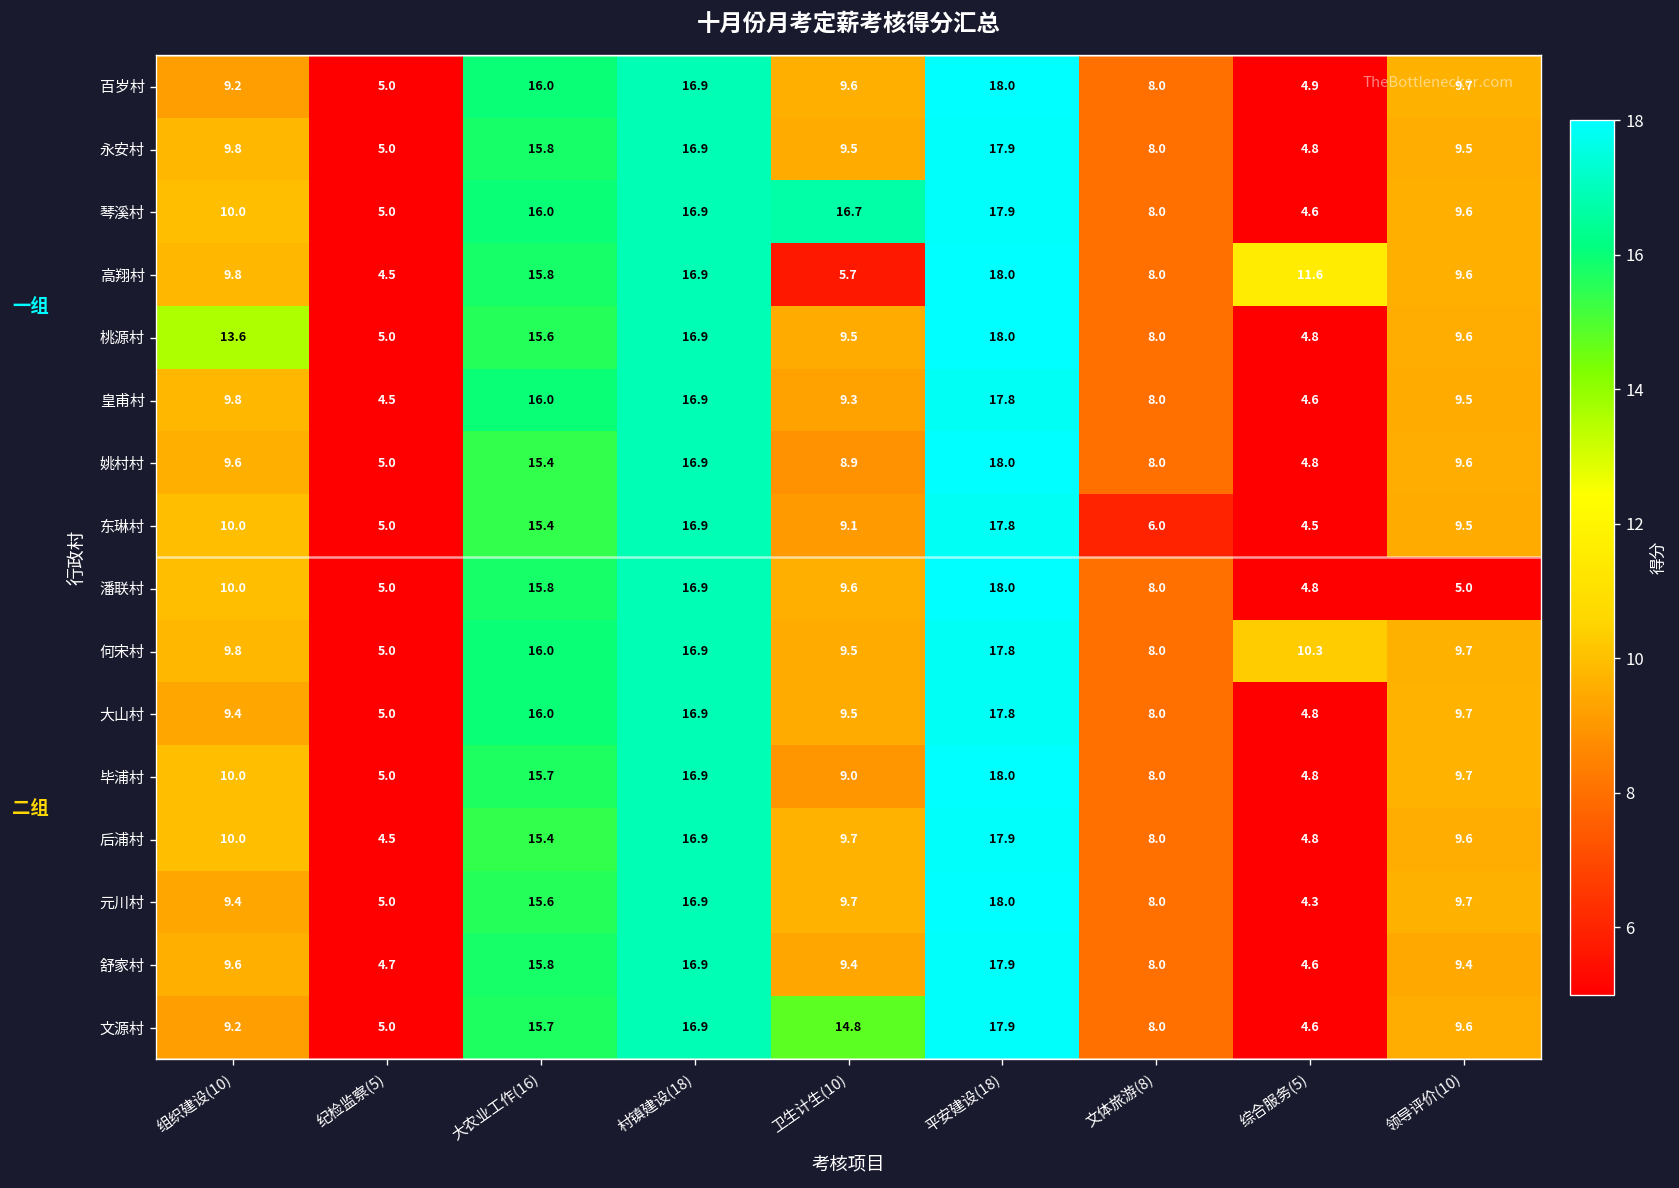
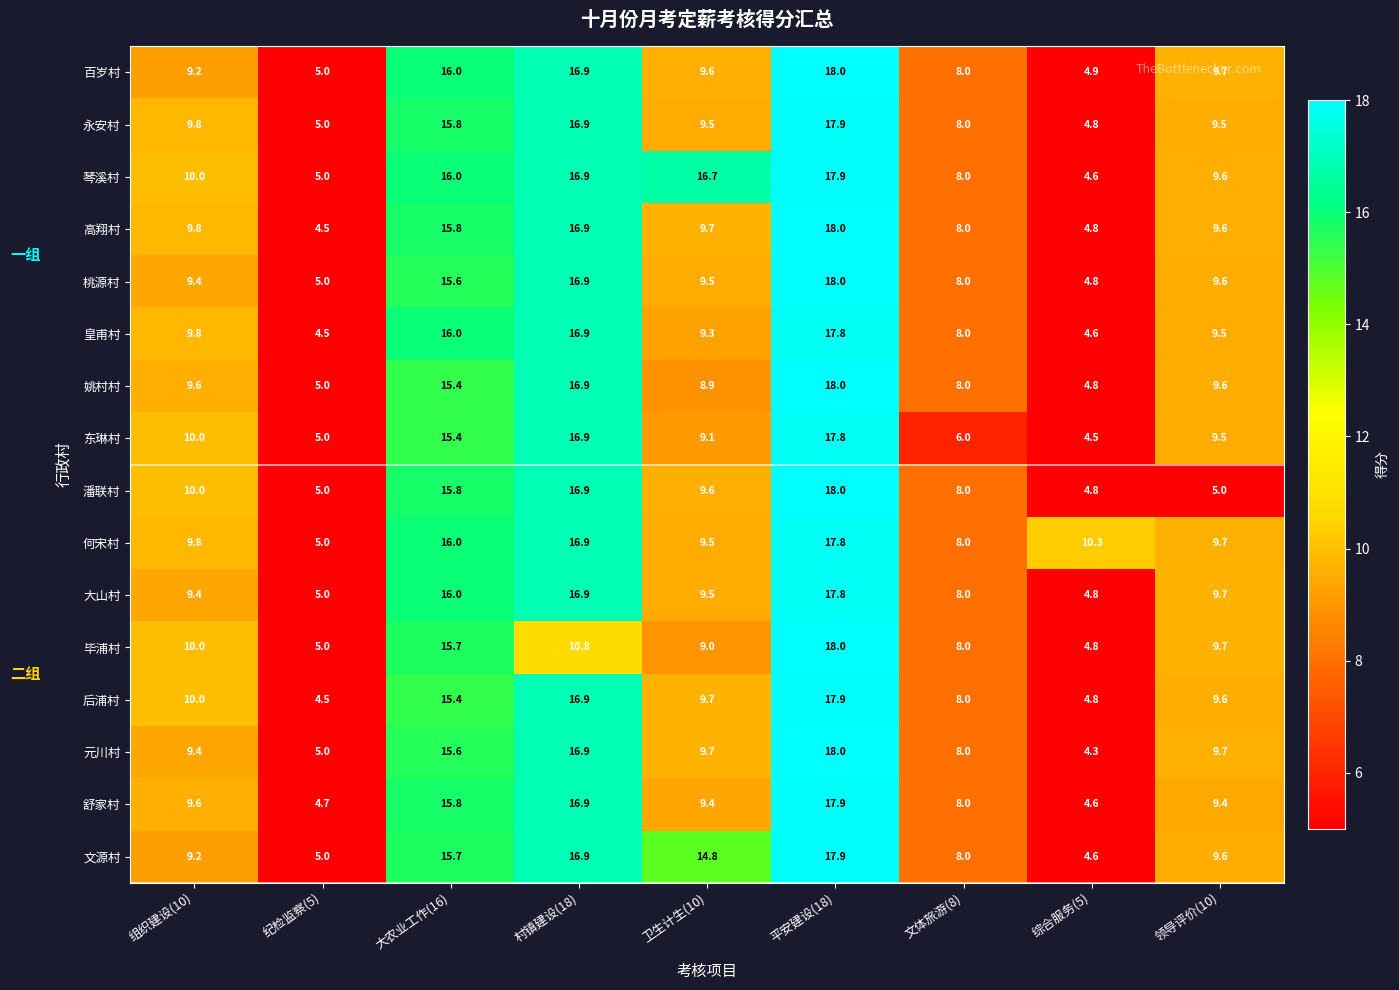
  {
    "百岁村": {
      "组织建设(10)": 9.2,
      "纪检监察(5)": 5.0,
      "大农业工作(16)": 16.0,
      "村镇建设(18)": 16.9,
      "卫生计生(10)": 9.6,
      "平安建设(18)": 18.0,
      "文体旅游(8)": 8.0,
      "综合服务(5)": 4.9
    },
    "永安村": {
      "组织建设(10)": 9.8,
      "纪检监察(5)": 5.0,
      "大农业工作(16)": 15.8,
      "村镇建设(18)": 16.9,
      "卫生计生(10)": 9.5,
      "平安建设(18)": 17.9,
      "文体旅游(8)": 8.0,
      "综合服务(5)": 4.8,
      "领导评价(10)": 9.5
    },
    "琴溪村": {
      "组织建设(10)": 10.0,
      "纪检监察(5)": 5.0,
      "大农业工作(16)": 16.0,
      "村镇建设(18)": 16.9,
      "卫生计生(10)": 16.7,
      "平安建设(18)": 17.9,
      "文体旅游(8)": 8.0,
      "综合服务(5)": 4.6,
      "领导评价(10)": 9.6
    },
    "高翔村": {
      "组织建设(10)": 9.8,
      "纪检监察(5)": 4.5,
      "大农业工作(16)": 15.8,
      "村镇建设(18)": 16.9,
-     "卫生计生(10)": 5.7,
+     "卫生计生(10)": 9.7,
      "平安建设(18)": 18.0,
      "文体旅游(8)": 8.0,
-     "综合服务(5)": 11.6,
+     "综合服务(5)": 4.8,
      "领导评价(10)": 9.6
    },
    "桃源村": {
-     "组织建设(10)": 13.6,
+     "组织建设(10)": 9.4,
      "纪检监察(5)": 5.0,
      "大农业工作(16)": 15.6,
      "村镇建设(18)": 16.9,
      "卫生计生(10)": 9.5,
      "平安建设(18)": 18.0,
      "文体旅游(8)": 8.0,
      "综合服务(5)": 4.8,
      "领导评价(10)": 9.6
    },
    "皇甫村": {
      "组织建设(10)": 9.8,
      "纪检监察(5)": 4.5,
      "大农业工作(16)": 16.0,
      "村镇建设(18)": 16.9,
      "卫生计生(10)": 9.3,
      "平安建设(18)": 17.8,
      "文体旅游(8)": 8.0,
      "综合服务(5)": 4.6,
      "领导评价(10)": 9.5
    },
    "姚村村": {
      "组织建设(10)": 9.6,
      "纪检监察(5)": 5.0,
      "大农业工作(16)": 15.4,
      "村镇建设(18)": 16.9,
      "卫生计生(10)": 8.9,
      "平安建设(18)": 18.0,
      "文体旅游(8)": 8.0,
      "综合服务(5)": 4.8,
      "领导评价(10)": 9.6
    },
    "东琳村": {
      "组织建设(10)": 10.0,
      "纪检监察(5)": 5.0,
      "大农业工作(16)": 15.4,
      "村镇建设(18)": 16.9,
      "卫生计生(10)": 9.1,
      "平安建设(18)": 17.8,
      "文体旅游(8)": 6.0,
      "综合服务(5)": 4.5,
      "领导评价(10)": 9.5
    },
    "潘联村": {
      "组织建设(10)": 10.0,
      "纪检监察(5)": 5.0,
      "大农业工作(16)": 15.8,
      "村镇建设(18)": 16.9,
      "卫生计生(10)": 9.6,
      "平安建设(18)": 18.0,
      "文体旅游(8)": 8.0,
      "综合服务(5)": 4.8,
      "领导评价(10)": 5.0
    },
    "何宋村": {
      "组织建设(10)": 9.8,
      "纪检监察(5)": 5.0,
      "大农业工作(16)": 16.0,
      "村镇建设(18)": 16.9,
      "卫生计生(10)": 9.5,
      "平安建设(18)": 17.8,
      "文体旅游(8)": 8.0,
      "综合服务(5)": 10.3,
      "领导评价(10)": 9.7
    },
    "大山村": {
      "组织建设(10)": 9.4,
      "纪检监察(5)": 5.0,
      "大农业工作(16)": 16.0,
      "村镇建设(18)": 16.9,
      "卫生计生(10)": 9.5,
      "平安建设(18)": 17.8,
      "文体旅游(8)": 8.0,
      "综合服务(5)": 4.8,
      "领导评价(10)": 9.7
    },
    "毕浦村": {
      "组织建设(10)": 10.0,
      "纪检监察(5)": 5.0,
      "大农业工作(16)": 15.7,
-     "村镇建设(18)": 16.9,
+     "村镇建设(18)": 10.8,
      "卫生计生(10)": 9.0,
      "平安建设(18)": 18.0,
      "文体旅游(8)": 8.0,
      "综合服务(5)": 4.8,
      "领导评价(10)": 9.7
    },
    "后浦村": {
      "组织建设(10)": 10.0,
      "纪检监察(5)": 4.5,
      "大农业工作(16)": 15.4,
      "村镇建设(18)": 16.9,
      "卫生计生(10)": 9.7,
      "平安建设(18)": 17.9,
      "文体旅游(8)": 8.0,
      "综合服务(5)": 4.8,
      "领导评价(10)": 9.6
    },
    "元川村": {
      "组织建设(10)": 9.4,
      "纪检监察(5)": 5.0,
      "大农业工作(16)": 15.6,
      "村镇建设(18)": 16.9,
      "卫生计生(10)": 9.7,
      "平安建设(18)": 18.0,
      "文体旅游(8)": 8.0,
      "综合服务(5)": 4.3,
      "领导评价(10)": 9.7
    },
    "舒家村": {
      "组织建设(10)": 9.6,
      "纪检监察(5)": 4.7,
      "大农业工作(16)": 15.8,
      "村镇建设(18)": 16.9,
      "卫生计生(10)": 9.4,
      "平安建设(18)": 17.9,
      "文体旅游(8)": 8.0,
      "综合服务(5)": 4.6,
      "领导评价(10)": 9.4
    },
    "文源村": {
      "组织建设(10)": 9.2,
      "纪检监察(5)": 5.0,
      "大农业工作(16)": 15.7,
      "村镇建设(18)": 16.9,
      "卫生计生(10)": 14.8,
      "平安建设(18)": 17.9,
      "文体旅游(8)": 8.0,
      "综合服务(5)": 4.6,
      "领导评价(10)": 9.6
    }
  }
